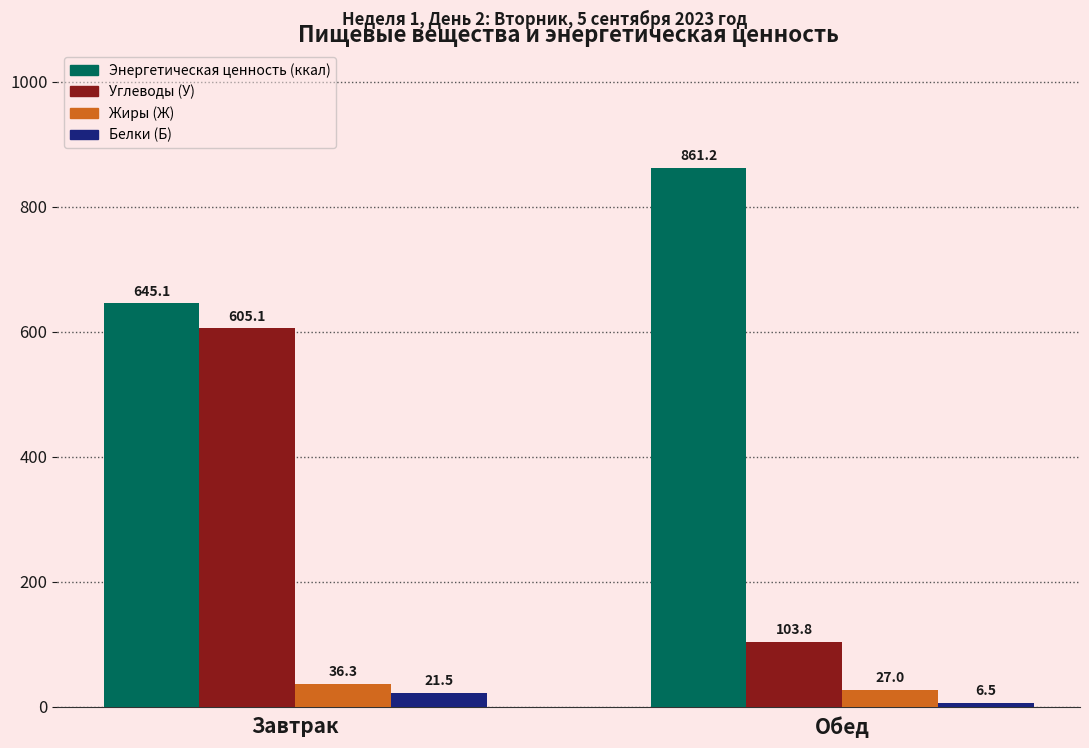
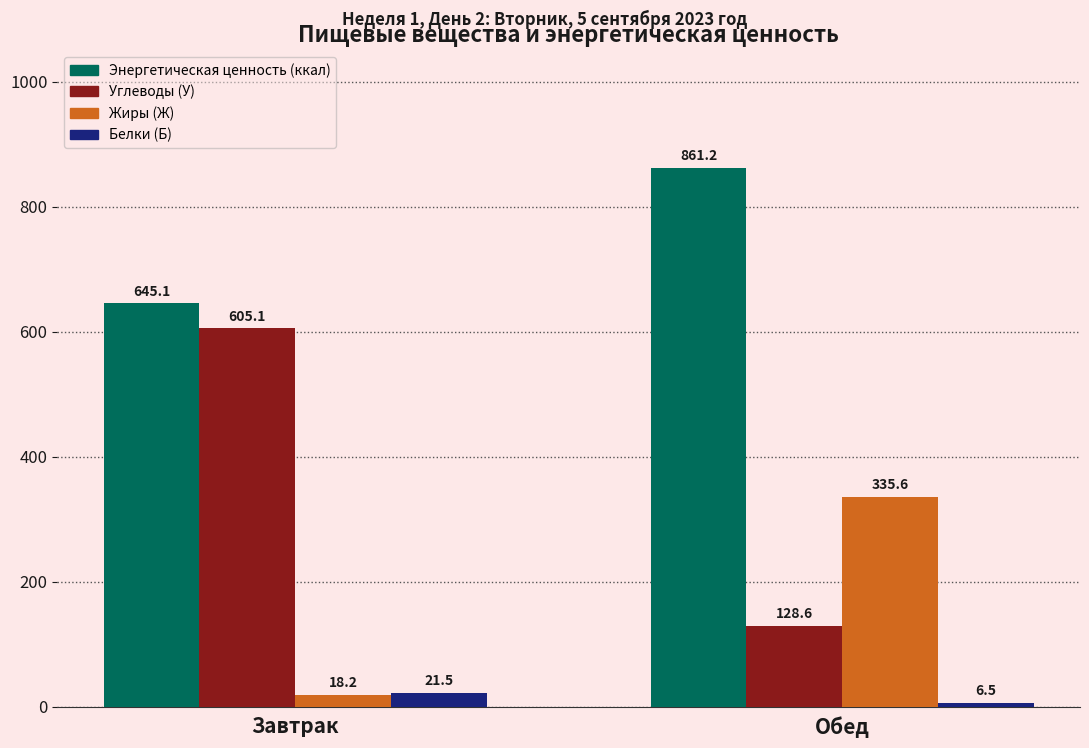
  {
    "Энергетическая ценность (ккал)": {
      "Завтрак": 645.1,
      "Обед": 861.2
    },
    "Углеводы (У)": {
      "Завтрак": 605.1,
-     "Обед": 103.8
+     "Обед": 128.6
    },
    "Жиры (Ж)": {
-     "Завтрак": 36.3,
-     "Обед": 27.0
+     "Завтрак": 18.2,
+     "Обед": 335.6
    },
    "Белки (Б)": {
      "Завтрак": 21.5,
      "Обед": 6.5
    }
  }
